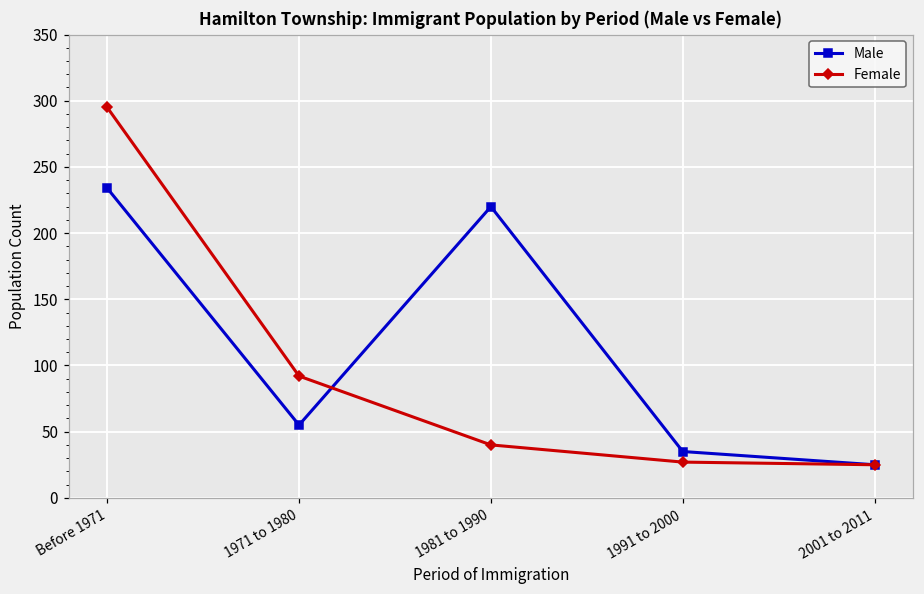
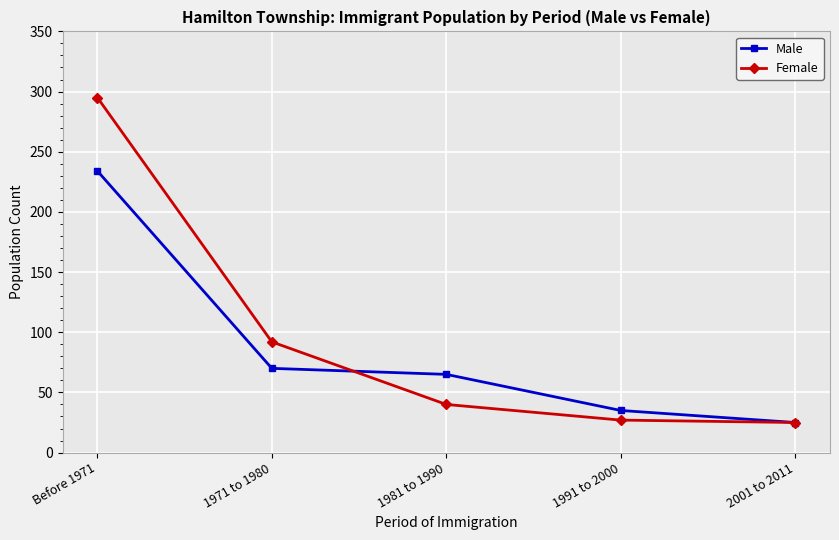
  {
    "Male": {
      "Before 1971": 234,
-     "1971 to 1980": 55,
-     "1981 to 1990": 220,
+     "1971 to 1980": 70,
+     "1981 to 1990": 65,
      "1991 to 2000": 35
    },
    "Female": {
      "Before 1971": 295,
      "1971 to 1980": 92,
      "1981 to 1990": 40,
      "1991 to 2000": 27
    }
  }
